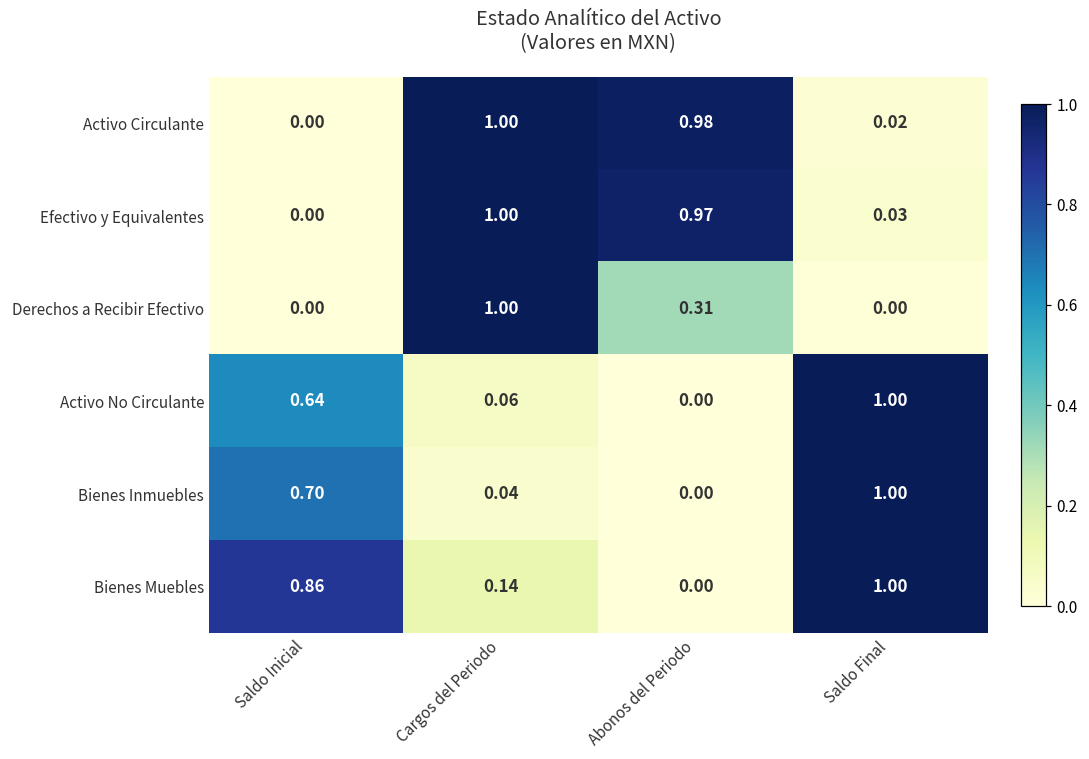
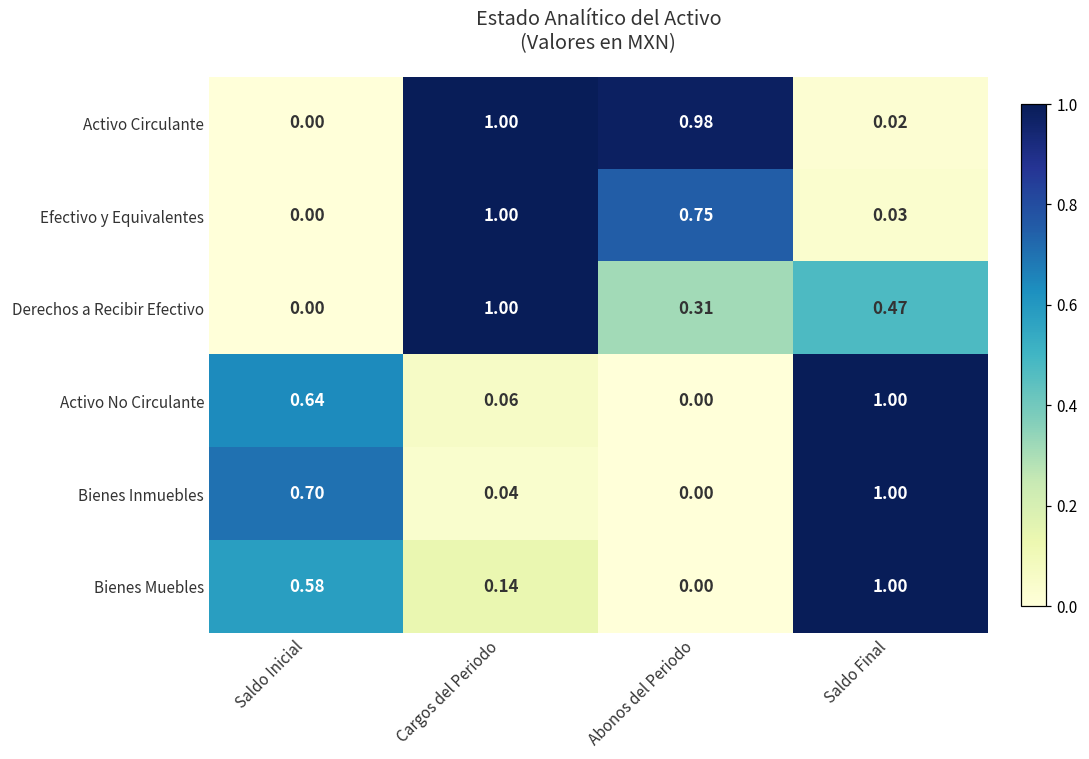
  {
    "Activo Circulante": {
      "Saldo Inicial": 0.00,
      "Cargos del Periodo": 1.00,
      "Abonos del Periodo": 0.98,
      "Saldo Final": 0.02
    },
    "Efectivo y Equivalentes": {
      "Saldo Inicial": 0.00,
      "Cargos del Periodo": 1.00,
-     "Abonos del Periodo": 0.97,
+     "Abonos del Periodo": 0.75,
      "Saldo Final": 0.03
    },
    "Derechos a Recibir Efectivo": {
      "Saldo Inicial": 0.00,
      "Cargos del Periodo": 1.00,
      "Abonos del Periodo": 0.31,
-     "Saldo Final": 0.00
+     "Saldo Final": 0.47
    },
    "Activo No Circulante": {
      "Saldo Inicial": 0.64,
      "Cargos del Periodo": 0.06,
      "Abonos del Periodo": 0.00,
      "Saldo Final": 1.00
    },
    "Bienes Inmuebles": {
      "Saldo Inicial": 0.70,
      "Cargos del Periodo": 0.04,
      "Abonos del Periodo": 0.00,
      "Saldo Final": 1.00
    },
    "Bienes Muebles": {
-     "Saldo Inicial": 0.86,
+     "Saldo Inicial": 0.58,
      "Cargos del Periodo": 0.14,
      "Abonos del Periodo": 0.00,
      "Saldo Final": 1.00
    }
  }
